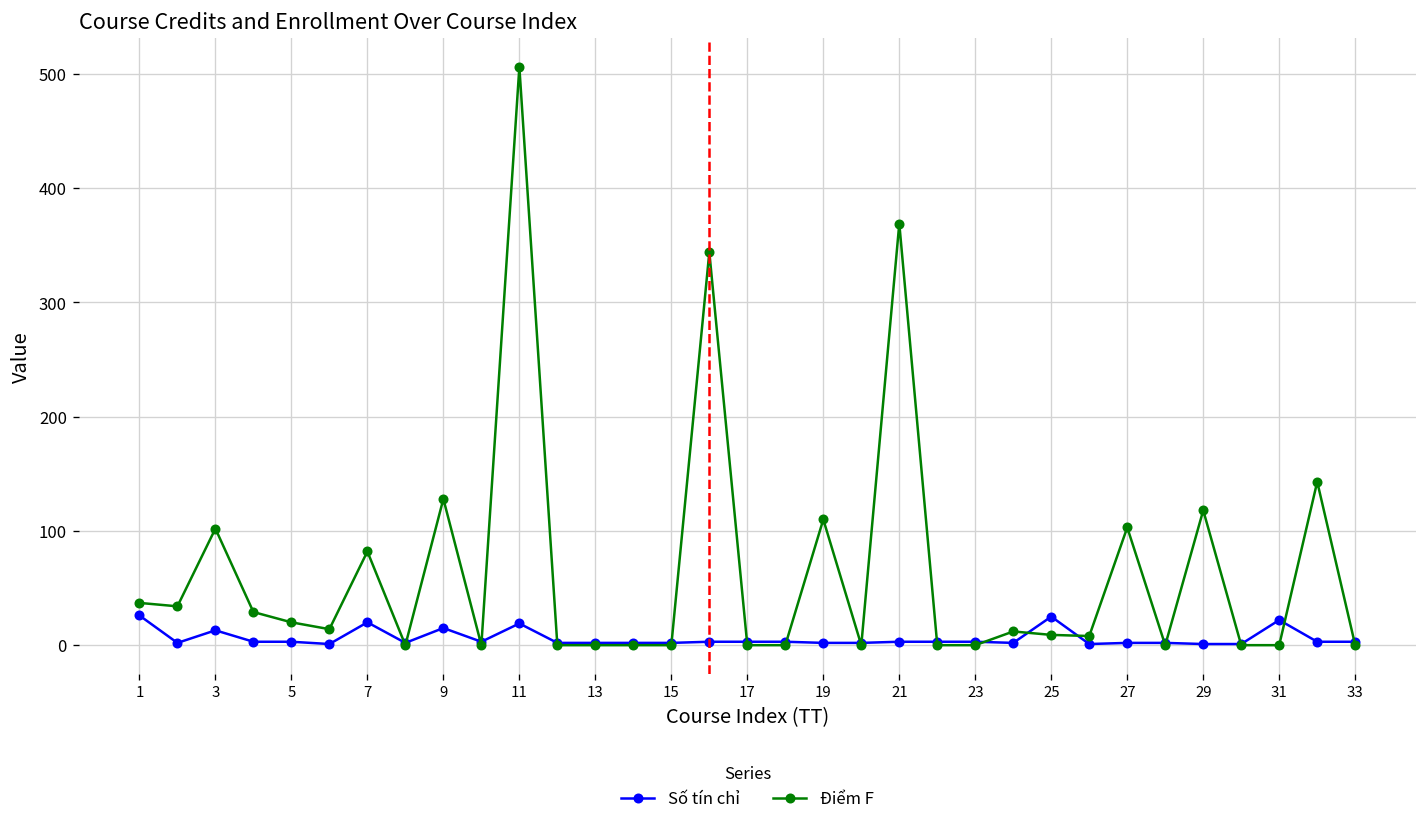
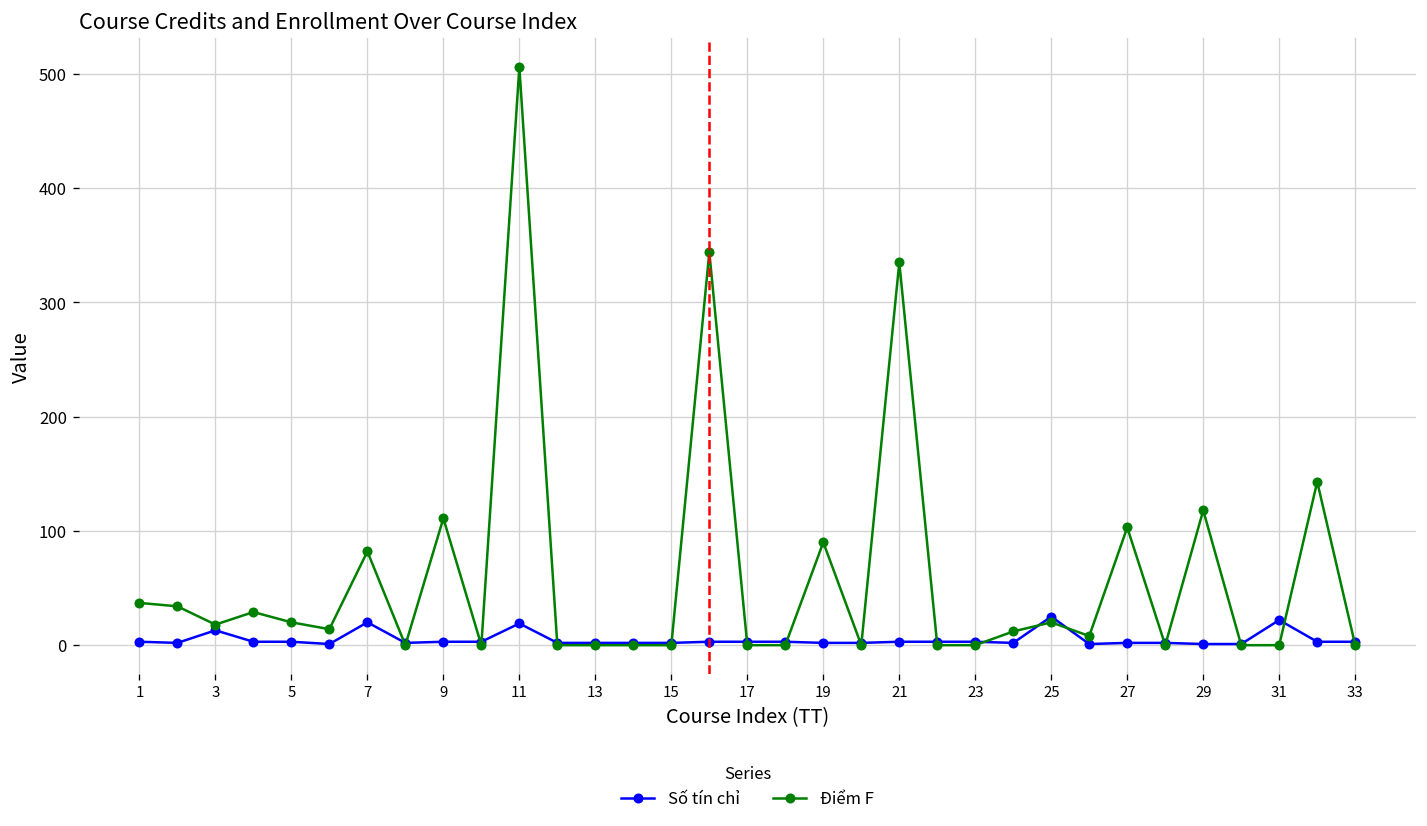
  {
    "Số tín chỉ": {
-     "1": 30,
+     "1": 0,
      "3": 10,
      "5": 0,
      "7": 20,
-     "9": 20,
+     "9": 0,
      "11": 20,
      "17": 0,
      "19": 0,
      "21": 0,
      "23": 0,
      "25": 30,
      "27": 0,
      "29": 0,
      "31": 20,
      "33": 0
    },
    "Điểm F": {
      "1": 40,
-     "3": 100,
+     "3": 20,
      "5": 20,
      "7": 80,
-     "9": 130,
+     "9": 110,
      "11": 510,
      "17": 0,
-     "19": 110,
-     "21": 370,
+     "19": 90,
+     "21": 340,
      "23": 0,
-     "25": 10,
+     "25": 20,
      "27": 100,
      "29": 120,
      "31": 0,
      "33": 0
    }
  }
